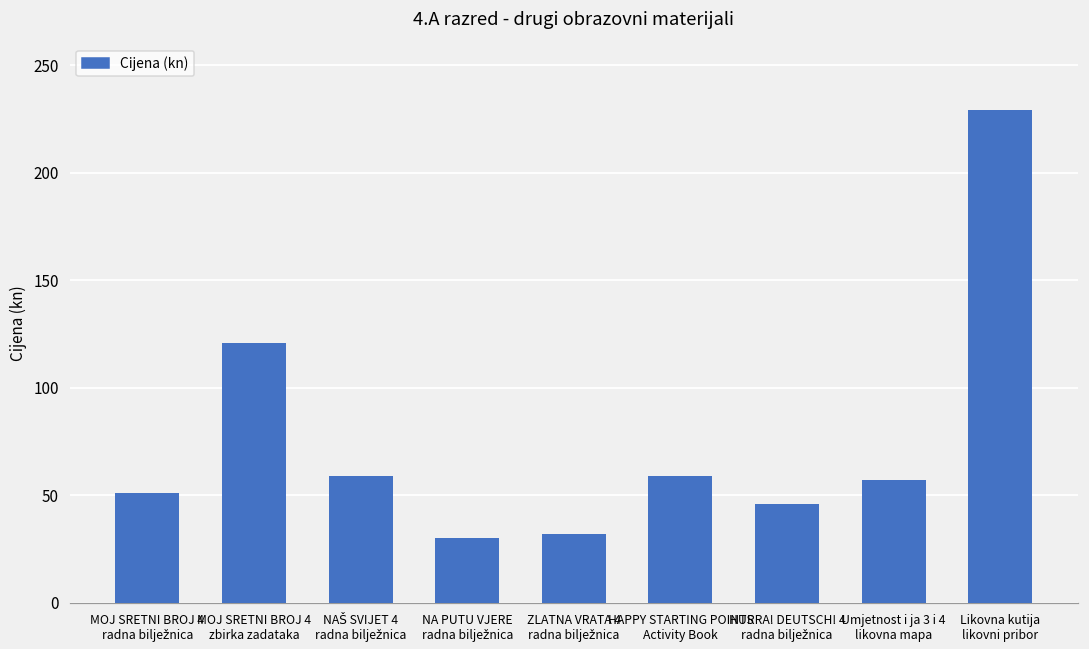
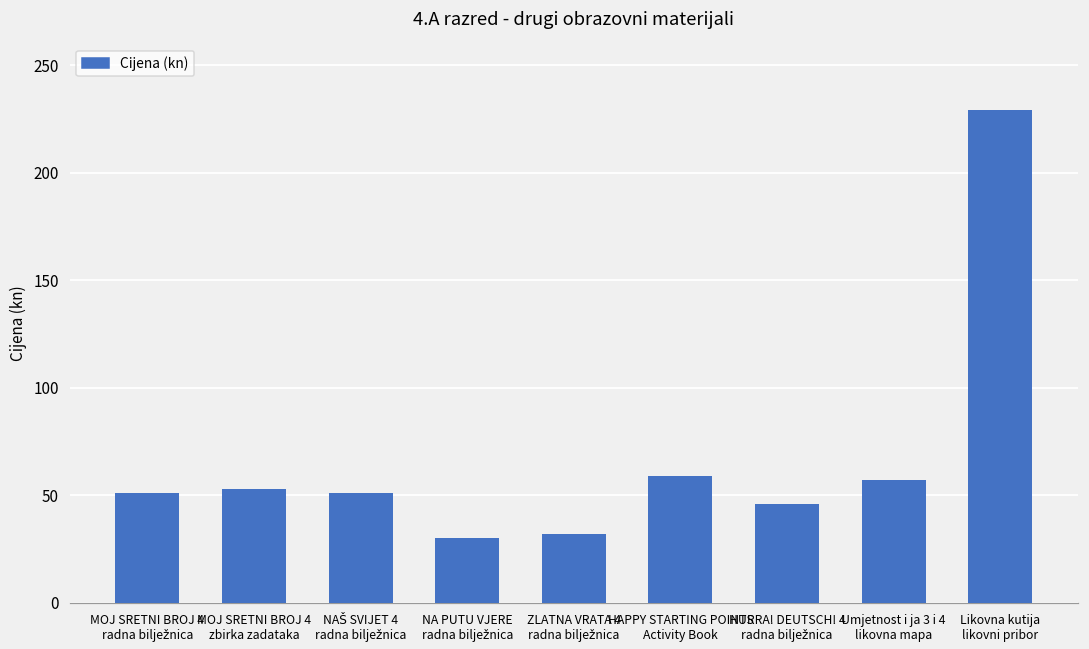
  {
    "MOJ SRETNI BROJ 4 radna bilježnica": 51,
-   "MOJ SRETNI BROJ 4 zbirka zadataka": 121,
-   "NAŠ SVIJET 4 radna bilježnica": 59,
+   "MOJ SRETNI BROJ 4 zbirka zadataka": 53,
+   "NAŠ SVIJET 4 radna bilježnica": 51,
    "NA PUTU VJERE radna bilježnica": 30,
    "ZLATNA VRATA 4 radna bilježnica": 32,
    "Umjetnost i ja 3 i 4 likovna mapa": 57,
    "Likovna kutija likovni pribor": 229
  }
